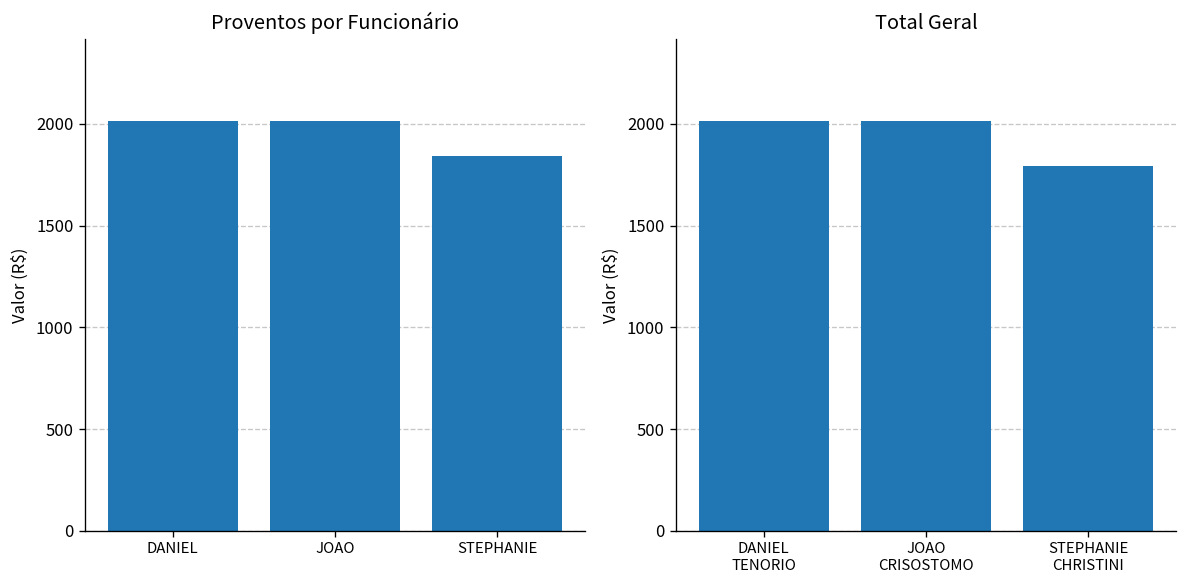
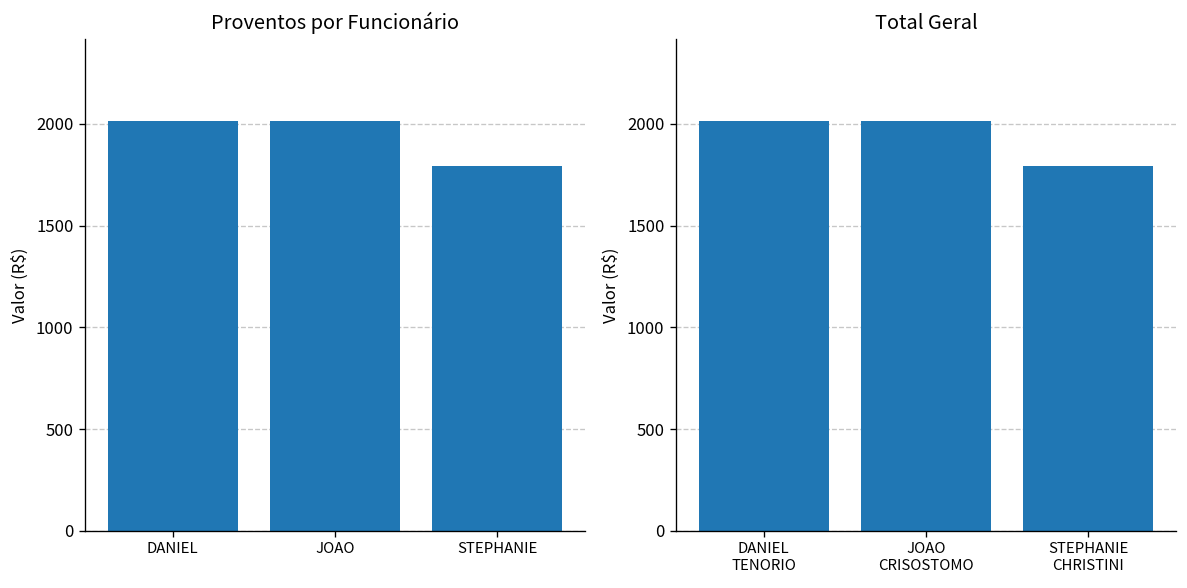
  {
    "Proventos por Funcionário": {
      "DANIEL": 2010,
      "JOAO": 2010,
-     "STEPHANIE": 1840
+     "STEPHANIE": 1790
    },
    "Total Geral": {
      "DANIEL TENORIO": 2010,
      "JOAO CRISOSTOMO": 2010,
      "STEPHANIE CHRISTINI": 1790
    }
  }
